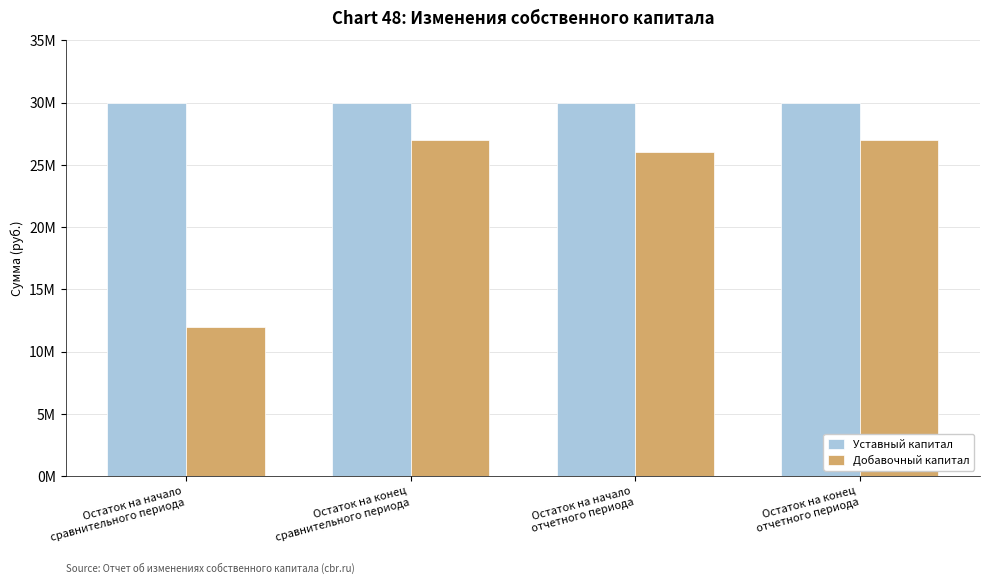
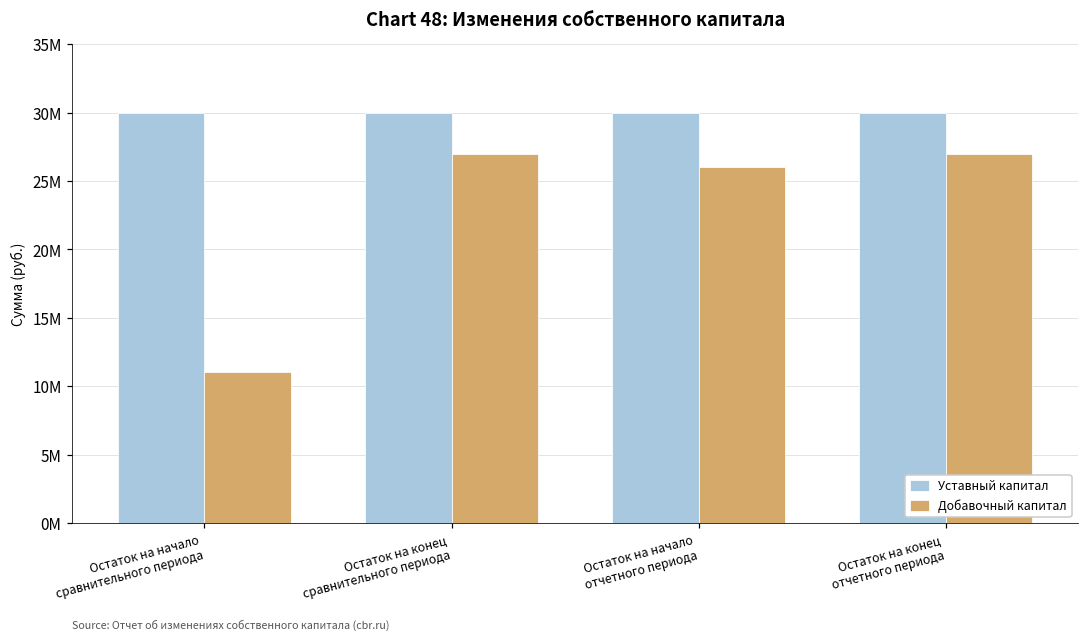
  {
    "Уставный капитал": {
      "Остаток на начало сравнительного периода": 30000000,
      "Остаток на конец сравнительного периода": 30000000,
      "Остаток на начало отчетного периода": 30000000,
      "Остаток на конец отчетного периода": 30000000
    },
    "Добавочный капитал": {
-     "Остаток на начало сравнительного периода": 12000000,
+     "Остаток на начало сравнительного периода": 11100000,
      "Остаток на конец сравнительного периода": 27000000,
      "Остаток на начало отчетного периода": 26000000,
      "Остаток на конец отчетного периода": 27000000
    }
  }
